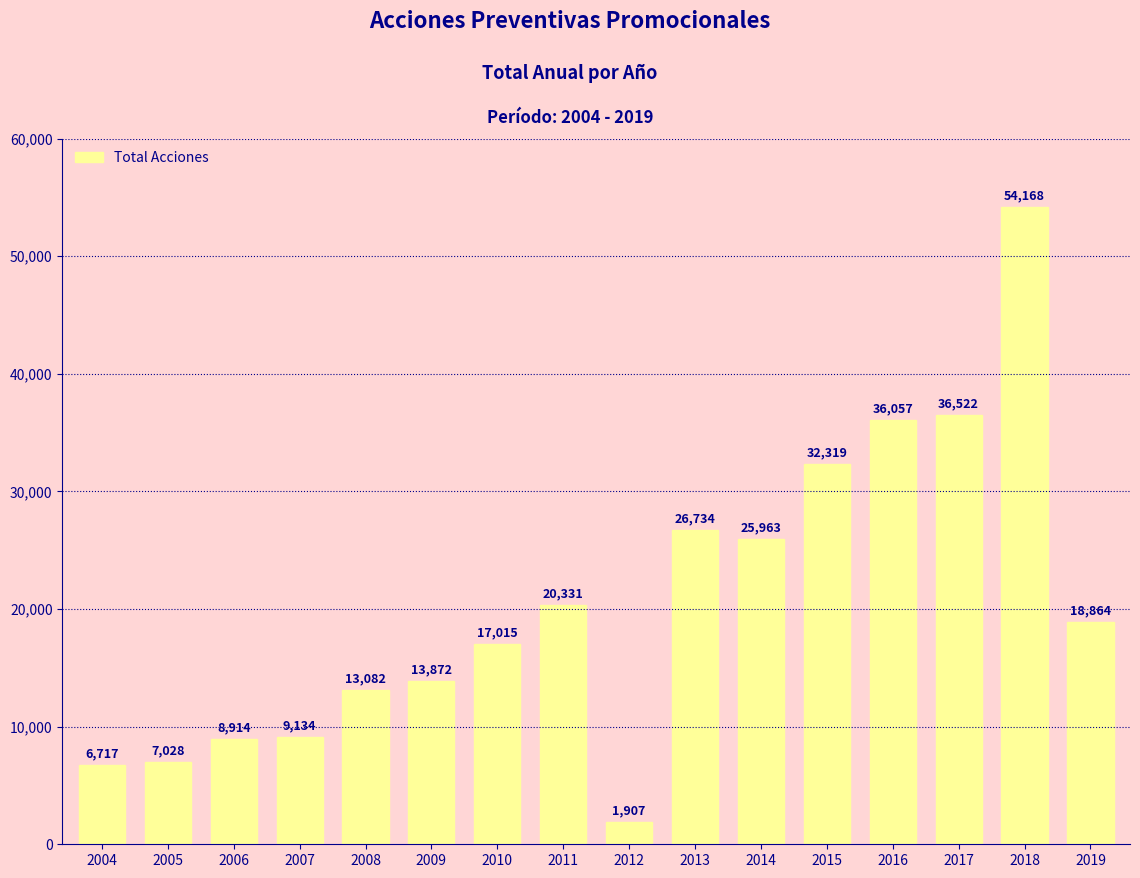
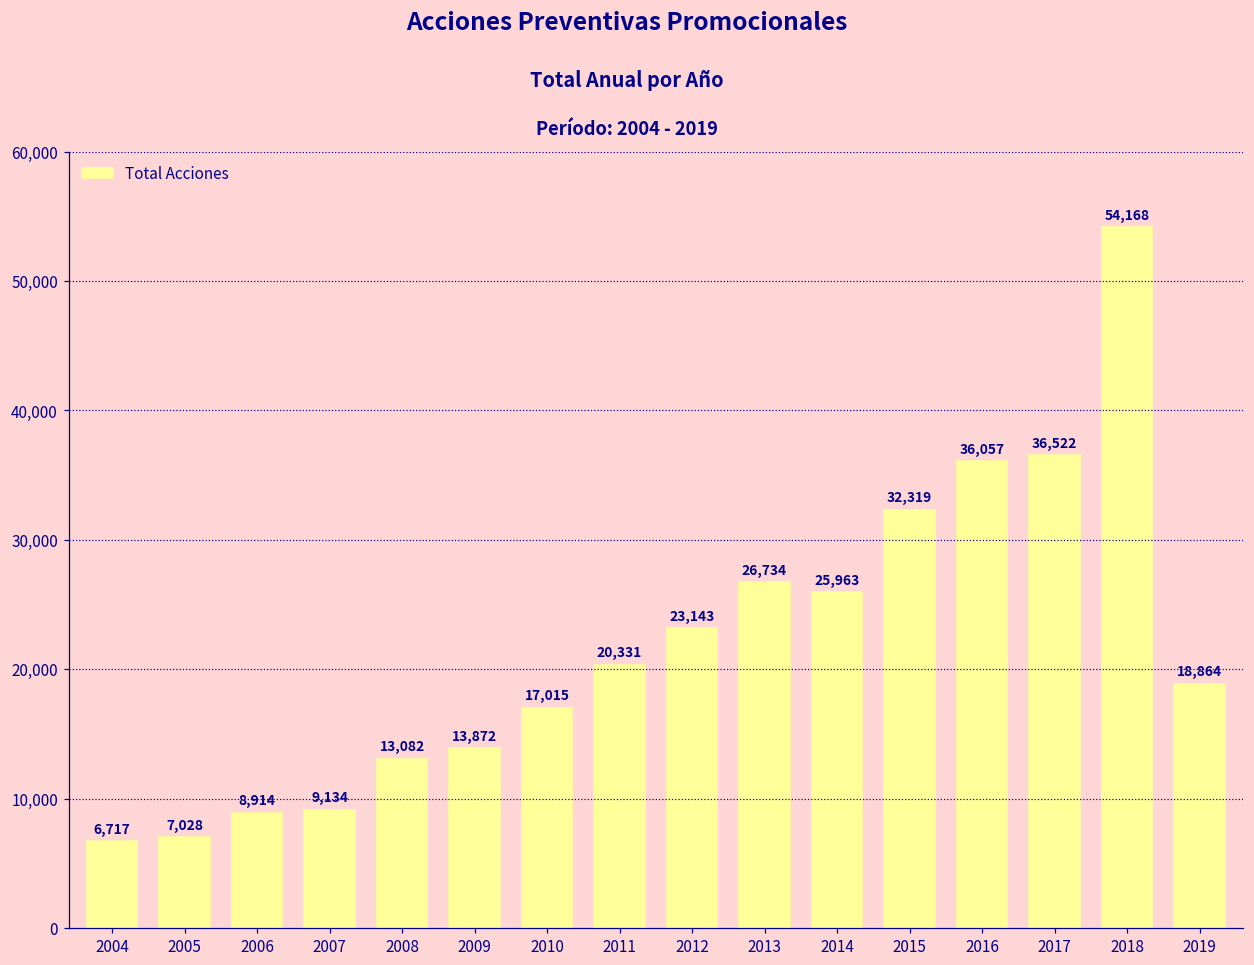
  {
    "2004": "6,717",
    "2005": "7,028",
    "2006": "8,914",
    "2007": "9,134",
    "2008": "13,082",
    "2009": "13,872",
    "2010": "17,015",
    "2011": "20,331",
-   "2012": "1,907",
+   "2012": "23,143",
    "2013": "26,734",
    "2014": "25,963",
    "2015": "32,319",
    "2016": "36,057",
    "2017": "36,522",
    "2018": "54,168",
    "2019": "18,864"
  }
